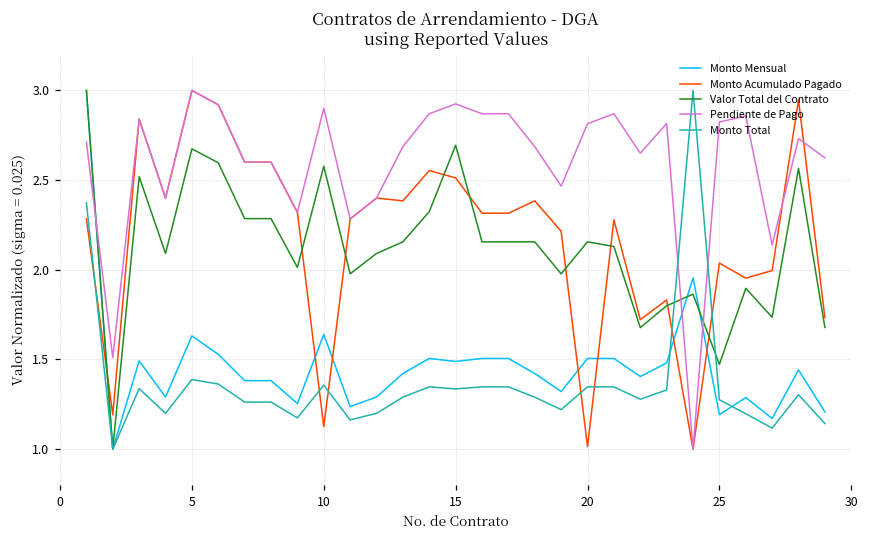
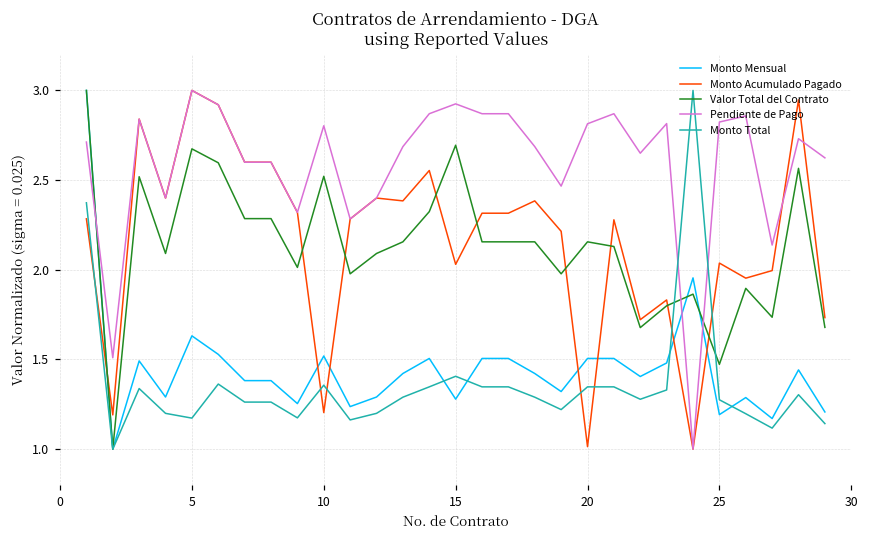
  {
    "Monto Mensual": {
      "5": 1.63,
-     "10": 1.64,
-     "15": 1.49,
+     "10": 1.52,
+     "15": 1.28,
      "20": 1.51,
      "25": 1.19
    },
    "Monto Acumulado Pagado": {
-     "10": 1.13,
-     "15": 2.51,
+     "10": 1.20,
+     "15": 2.03,
      "20": 1.01,
      "25": 2.04
    },
    "Valor Total del Contrato": {
      "5": 2.67,
-     "10": 2.58,
+     "10": 2.52,
      "15": 2.69,
      "20": 2.16,
      "25": 1.47
    },
    "Pendiente de Pago": {
-     "10": 2.90,
+     "10": 2.80,
      "15": 2.93,
      "20": 2.81,
      "25": 2.82
    },
    "Monto Total": {
-     "5": 1.39,
+     "5": 1.17,
      "10": 1.36,
-     "15": 1.34,
+     "15": 1.41,
      "20": 1.35,
      "25": 1.28
    }
  }
